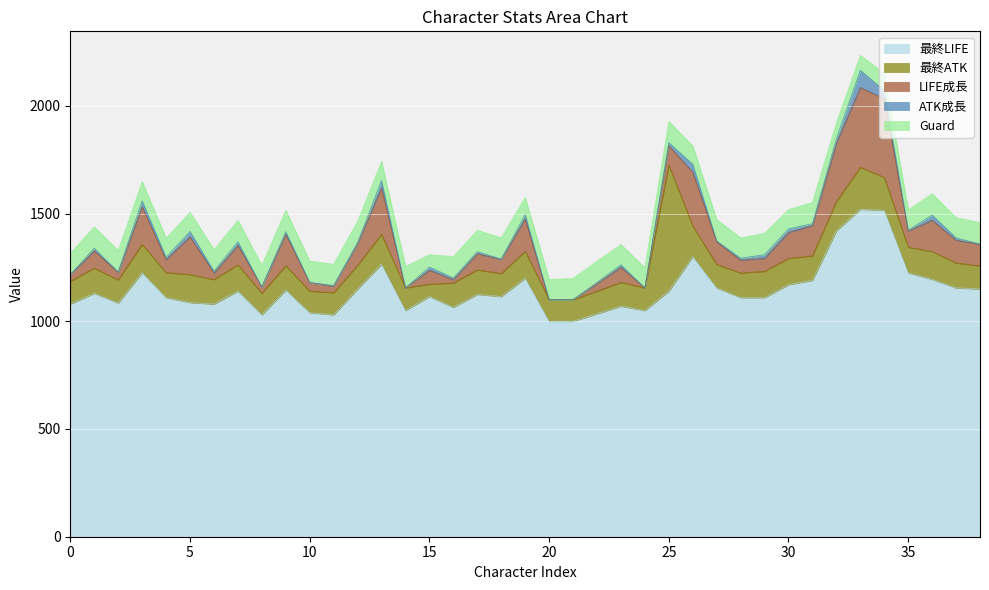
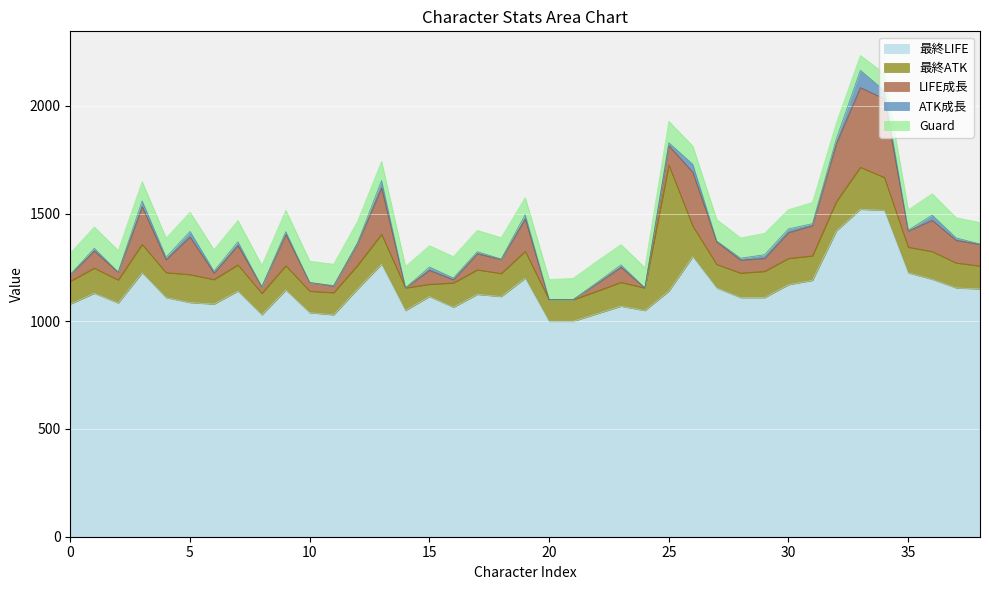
  {
    "最終LIFE": {
      "0": 1080,
      "5": 1090,
      "10": 1040,
      "15": 1120,
      "20": 1000,
      "25": 1140,
      "30": 1170,
      "35": 1230
    },
    "最終ATK": {
      "0": 110,
      "5": 130,
      "10": 100,
      "15": 60,
      "25": 590,
      "30": 120,
      "35": 120
    },
    "LIFE成長": {
      "5": 180,
      "15": 70,
      "25": 90,
      "30": 120
    },
    "ATK成長": {
      "5": 30,
      "15": 20,
      "25": 10,
      "30": 20
    },
    "Guard": {
      "0": 100,
      "5": 90,
      "10": 100,
-     "15": 60,
+     "15": 100,
      "20": 90,
      "25": 100,
      "30": 90,
      "35": 90
    }
  }
